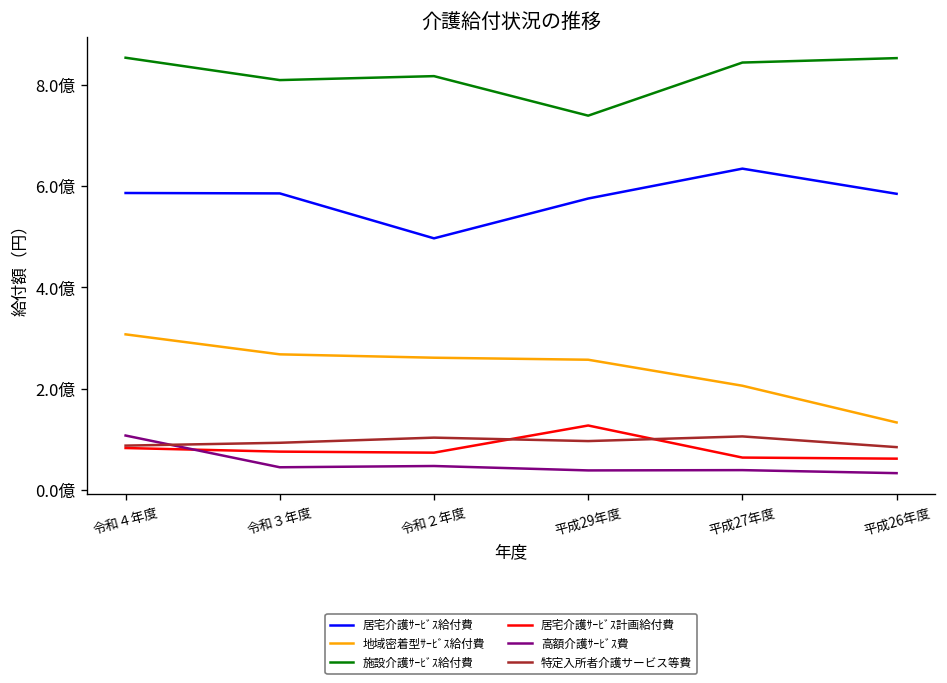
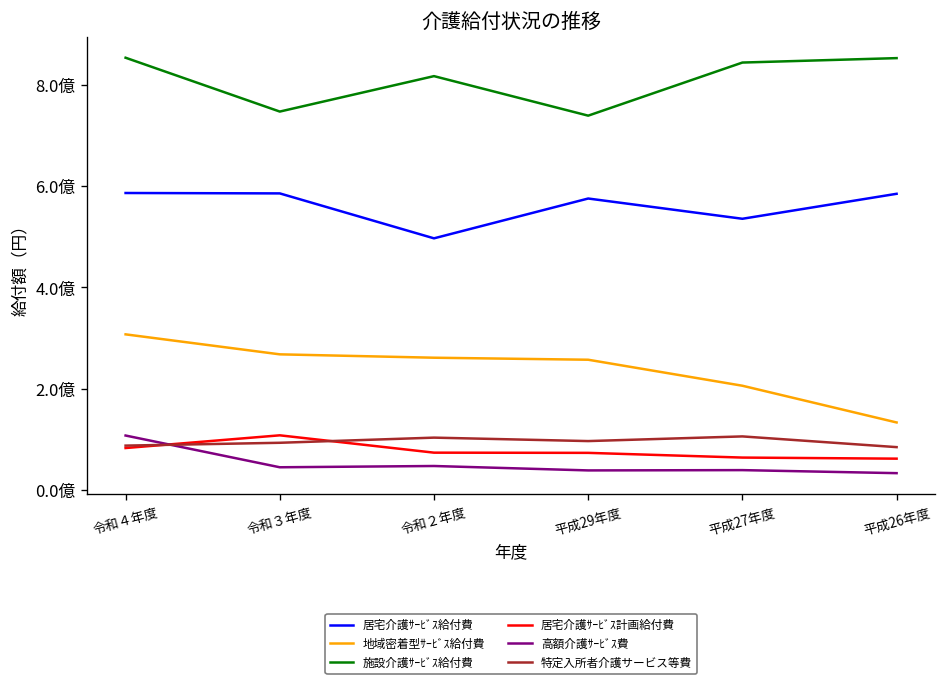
  {
    "居宅介護ｻｰﾋﾞｽ給付費": {
      "令和４年度": "5.9億",
      "令和３年度": "5.9億",
      "令和２年度": "5.0億",
      "平成29年度": "5.8億",
-     "平成27年度": "6.3億",
+     "平成27年度": "5.4億",
      "平成26年度": "5.8億"
    },
    "地域密着型ｻｰﾋﾞｽ給付費": {
      "令和４年度": "3.1億",
      "令和３年度": "2.7億",
      "令和２年度": "2.6億",
      "平成29年度": "2.6億",
      "平成27年度": "2.1億",
      "平成26年度": "1.3億"
    },
    "施設介護ｻｰﾋﾞｽ給付費": {
      "令和４年度": "8.5億",
-     "令和３年度": "8.1億",
+     "令和３年度": "7.5億",
      "令和２年度": "8.2億",
      "平成29年度": "7.4億",
      "平成27年度": "8.4億",
      "平成26年度": "8.5億"
    },
    "居宅介護ｻｰﾋﾞｽ計画給付費": {
-     "令和３年度": "0.8億",
+     "令和３年度": "1.1億",
      "令和２年度": "0.7億",
-     "平成29年度": "1.3億",
+     "平成29年度": "0.7億",
      "平成27年度": "0.6億",
      "平成26年度": "0.6億"
    },
    "高額介護ｻｰﾋﾞｽ費": {
      "令和４年度": "1.1億",
      "令和３年度": "0.4億",
      "令和２年度": "0.5億",
      "平成29年度": "0.4億",
      "平成27年度": "0.4億",
      "平成26年度": "0.3億"
    },
    "特定入所者介護サービス等費": {
      "令和３年度": "0.9億",
      "令和２年度": "1.0億",
      "平成29年度": "1.0億",
      "平成27年度": "1.1億",
      "平成26年度": "0.8億"
    }
  }
